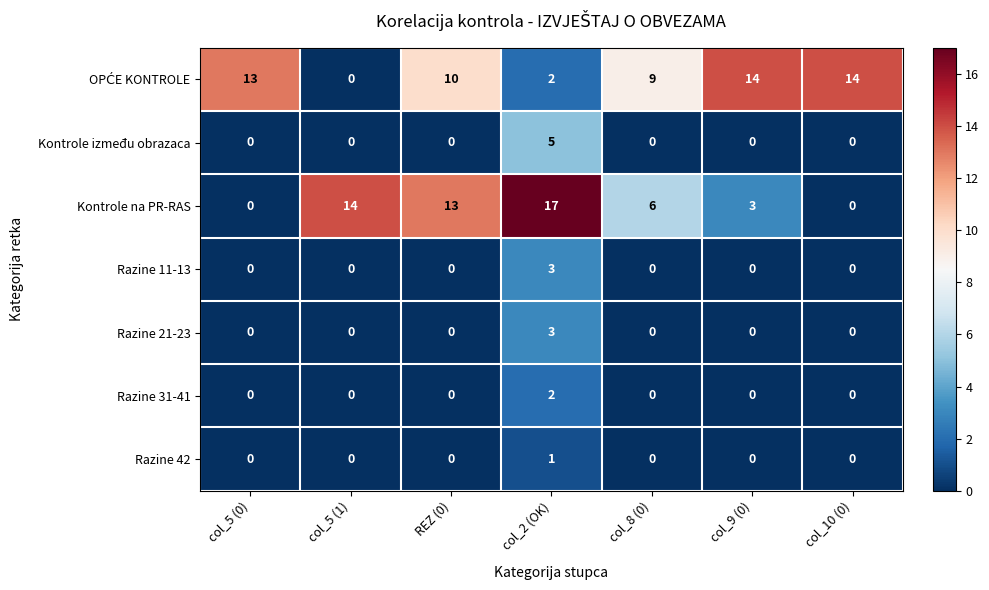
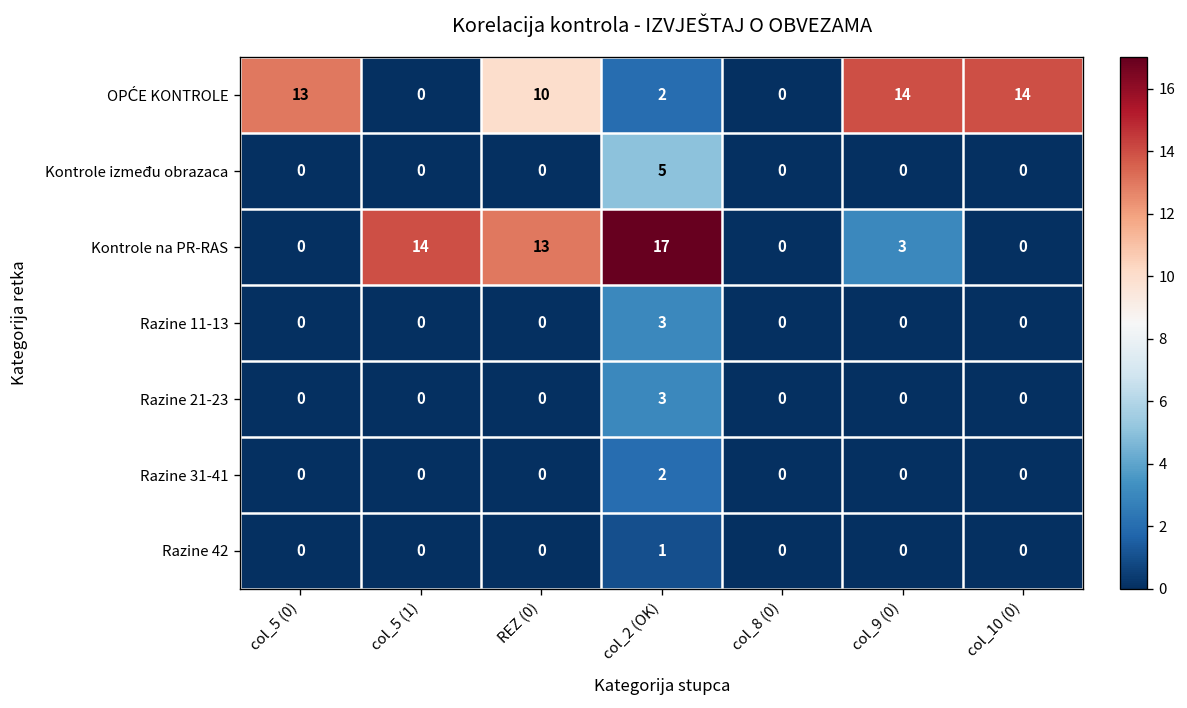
  {
    "OPĆE KONTROLE": {
      "col_5 (0)": 13,
      "col_5 (1)": 0,
      "REZ (0)": 10,
      "col_2 (OK)": 2,
-     "col_8 (0)": 9,
+     "col_8 (0)": 0,
      "col_9 (0)": 14,
      "col_10 (0)": 14
    },
    "Kontrole između obrazaca": {
      "col_5 (0)": 0,
      "col_5 (1)": 0,
      "REZ (0)": 0,
      "col_2 (OK)": 5,
      "col_8 (0)": 0,
      "col_9 (0)": 0,
      "col_10 (0)": 0
    },
    "Kontrole na PR-RAS": {
      "col_5 (0)": 0,
      "col_5 (1)": 14,
      "REZ (0)": 13,
      "col_2 (OK)": 17,
-     "col_8 (0)": 6,
+     "col_8 (0)": 0,
      "col_9 (0)": 3,
      "col_10 (0)": 0
    },
    "Razine 11-13": {
      "col_5 (0)": 0,
      "col_5 (1)": 0,
      "REZ (0)": 0,
      "col_2 (OK)": 3,
      "col_8 (0)": 0,
      "col_9 (0)": 0,
      "col_10 (0)": 0
    },
    "Razine 21-23": {
      "col_5 (0)": 0,
      "col_5 (1)": 0,
      "REZ (0)": 0,
      "col_2 (OK)": 3,
      "col_8 (0)": 0,
      "col_9 (0)": 0,
      "col_10 (0)": 0
    },
    "Razine 31-41": {
      "col_5 (0)": 0,
      "col_5 (1)": 0,
      "REZ (0)": 0,
      "col_2 (OK)": 2,
      "col_8 (0)": 0,
      "col_9 (0)": 0,
      "col_10 (0)": 0
    },
    "Razine 42": {
      "col_5 (0)": 0,
      "col_5 (1)": 0,
      "REZ (0)": 0,
      "col_2 (OK)": 1,
      "col_8 (0)": 0,
      "col_9 (0)": 0,
      "col_10 (0)": 0
    }
  }
